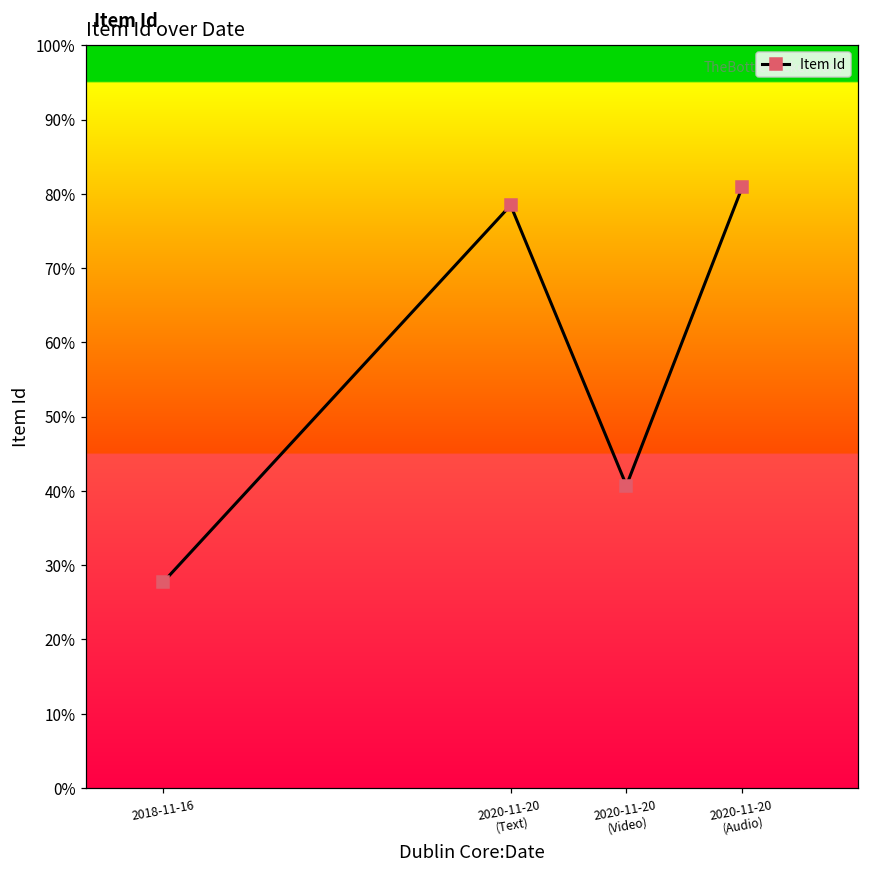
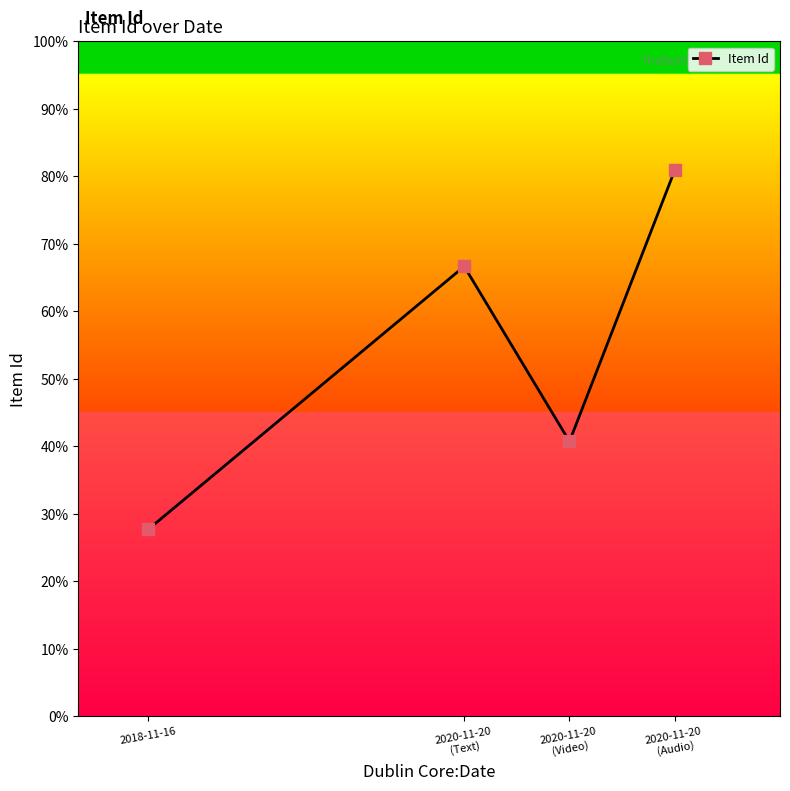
  {
    "2018-11-16": "28%",
-   "2020-11-20 (Text)": "78%",
+   "2020-11-20 (Text)": "67%",
    "2020-11-20 (Video)": "41%",
    "2020-11-20 (Audio)": "81%"
  }
